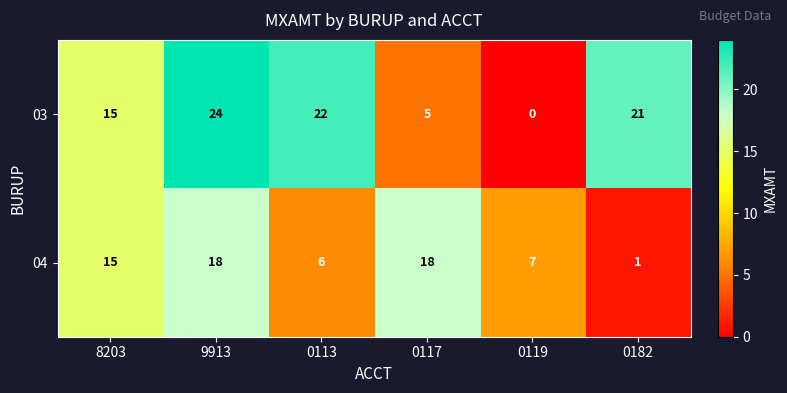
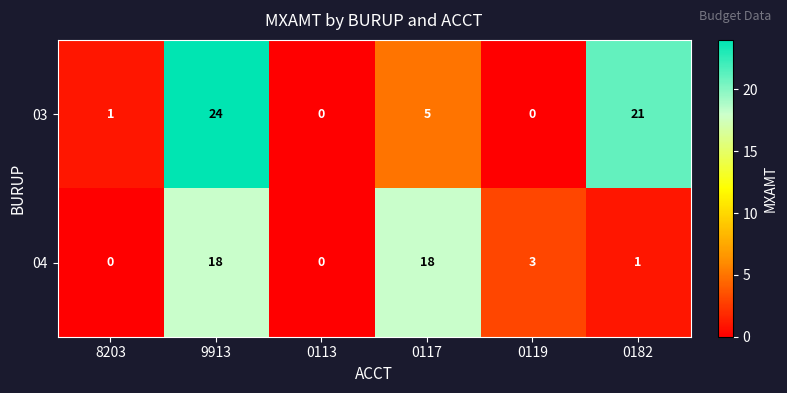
  {
    "03": {
-     "8203": 15,
+     "8203": 1,
      "9913": 24,
-     "0113": 22,
+     "0113": 0,
      "0117": 5,
      "0119": 0,
      "0182": 21
    },
    "04": {
-     "8203": 15,
+     "8203": 0,
      "9913": 18,
-     "0113": 6,
+     "0113": 0,
      "0117": 18,
-     "0119": 7,
+     "0119": 3,
      "0182": 1
    }
  }
